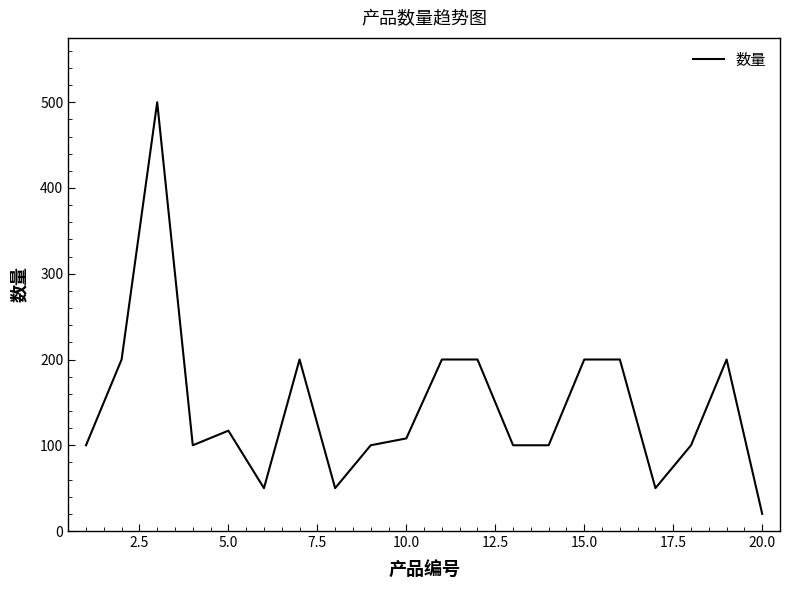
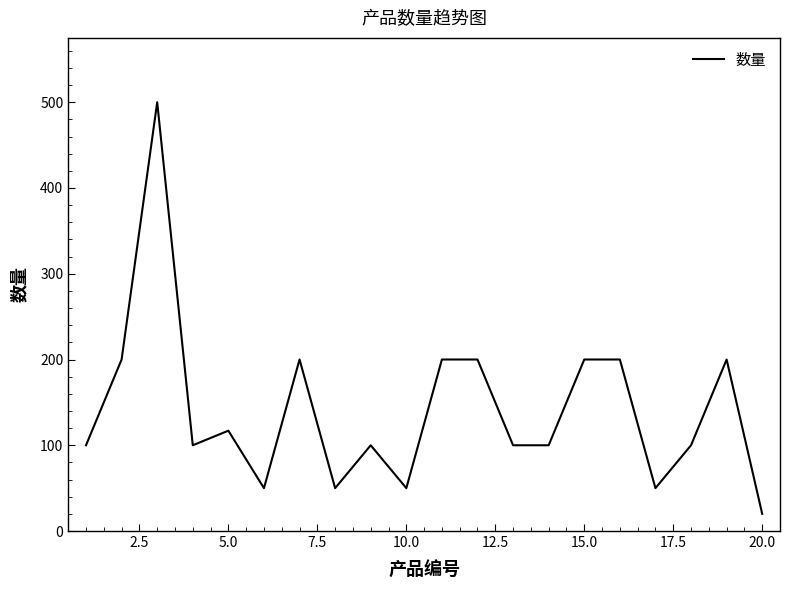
  {
    "5.0": 120,
-   "10.0": 110,
+   "10.0": 50,
    "15.0": 200,
    "20.0": 20
  }
